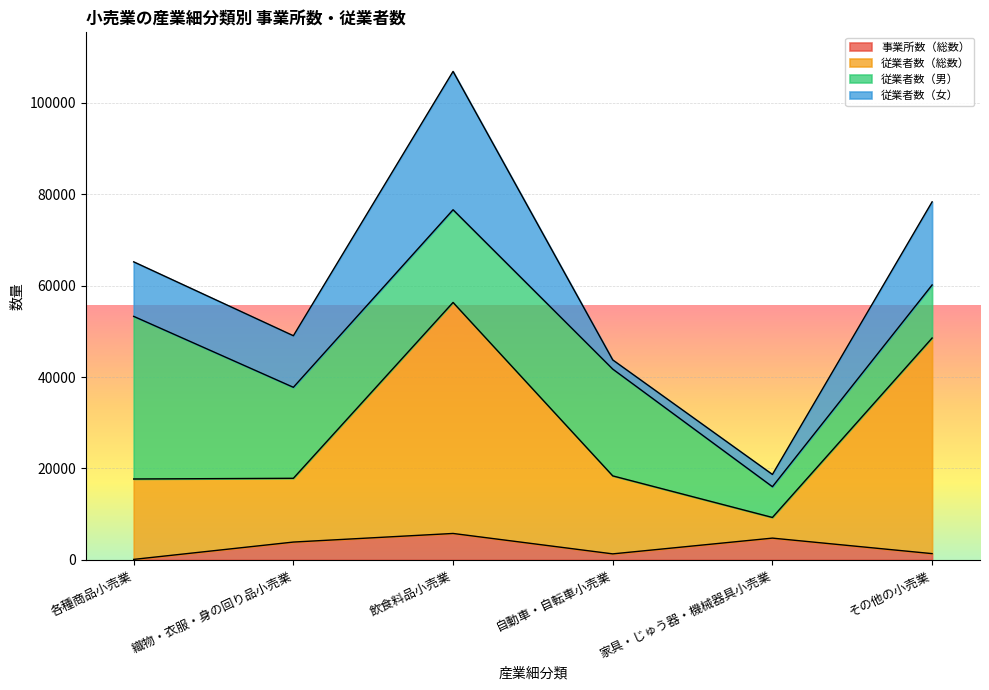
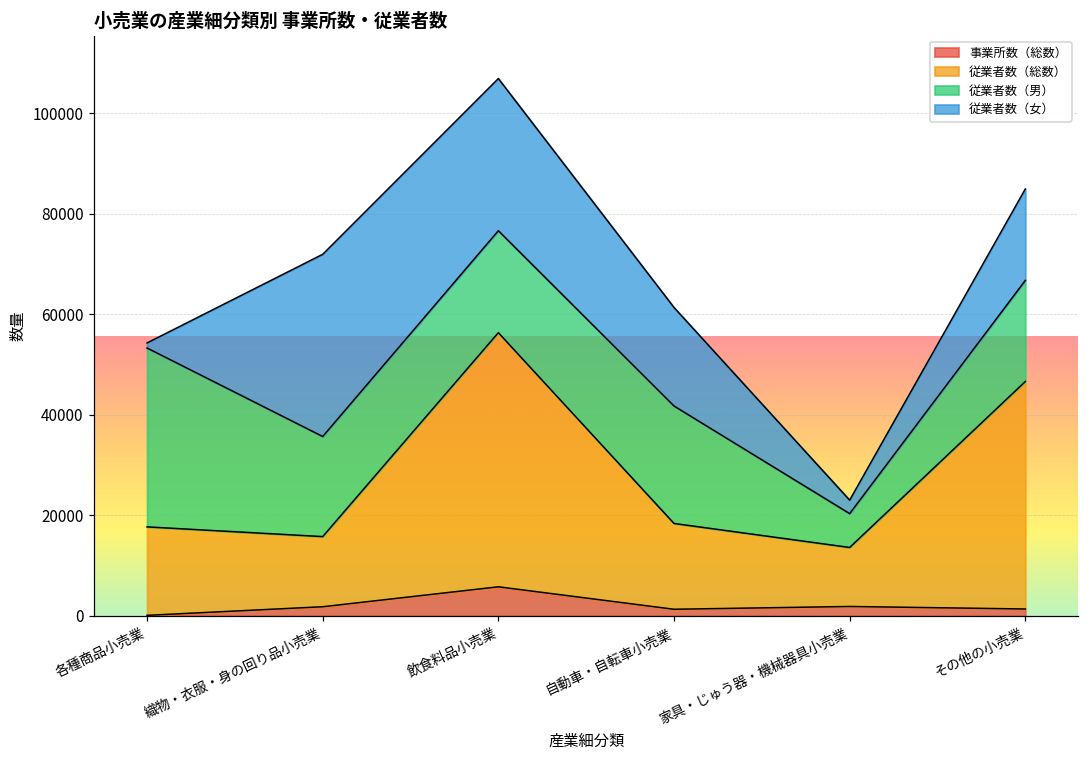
  {
    "事業所数（総数）": {
      "各種商品小売業": 0,
-     "織物・衣服・身の回り品小売業": 4000,
+     "織物・衣服・身の回り品小売業": 2000,
      "飲食料品小売業": 6000,
      "自動車・自転車小売業": 1000,
-     "家具・じゅう器・機械器具小売業": 5000,
+     "家具・じゅう器・機械器具小売業": 2000,
      "その他の小売業": 1000
    },
    "従業者数（総数）": {
      "各種商品小売業": 18000,
      "織物・衣服・身の回り品小売業": 14000,
      "飲食料品小売業": 51000,
      "自動車・自転車小売業": 17000,
-     "家具・じゅう器・機械器具小売業": 5000,
-     "その他の小売業": 47000
+     "家具・じゅう器・機械器具小売業": 12000,
+     "その他の小売業": 45000
    },
    "従業者数（男）": {
      "各種商品小売業": 36000,
      "織物・衣服・身の回り品小売業": 20000,
      "飲食料品小売業": 20000,
      "自動車・自転車小売業": 23000,
      "家具・じゅう器・機械器具小売業": 7000,
-     "その他の小売業": 12000
+     "その他の小売業": 20000
    },
    "従業者数（女）": {
-     "各種商品小売業": 12000,
-     "織物・衣服・身の回り品小売業": 11000,
+     "各種商品小売業": 1000,
+     "織物・衣服・身の回り品小売業": 36000,
      "飲食料品小売業": 30000,
-     "自動車・自転車小売業": 2000,
+     "自動車・自転車小売業": 20000,
      "家具・じゅう器・機械器具小売業": 3000,
      "その他の小売業": 18000
    }
  }
